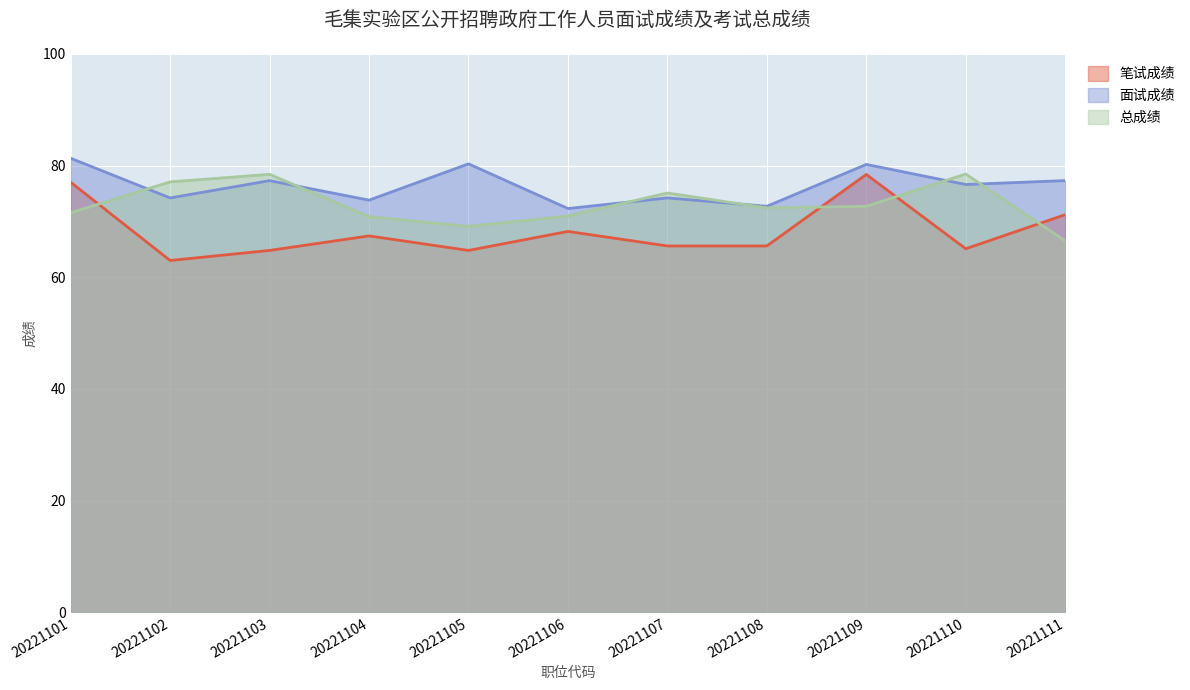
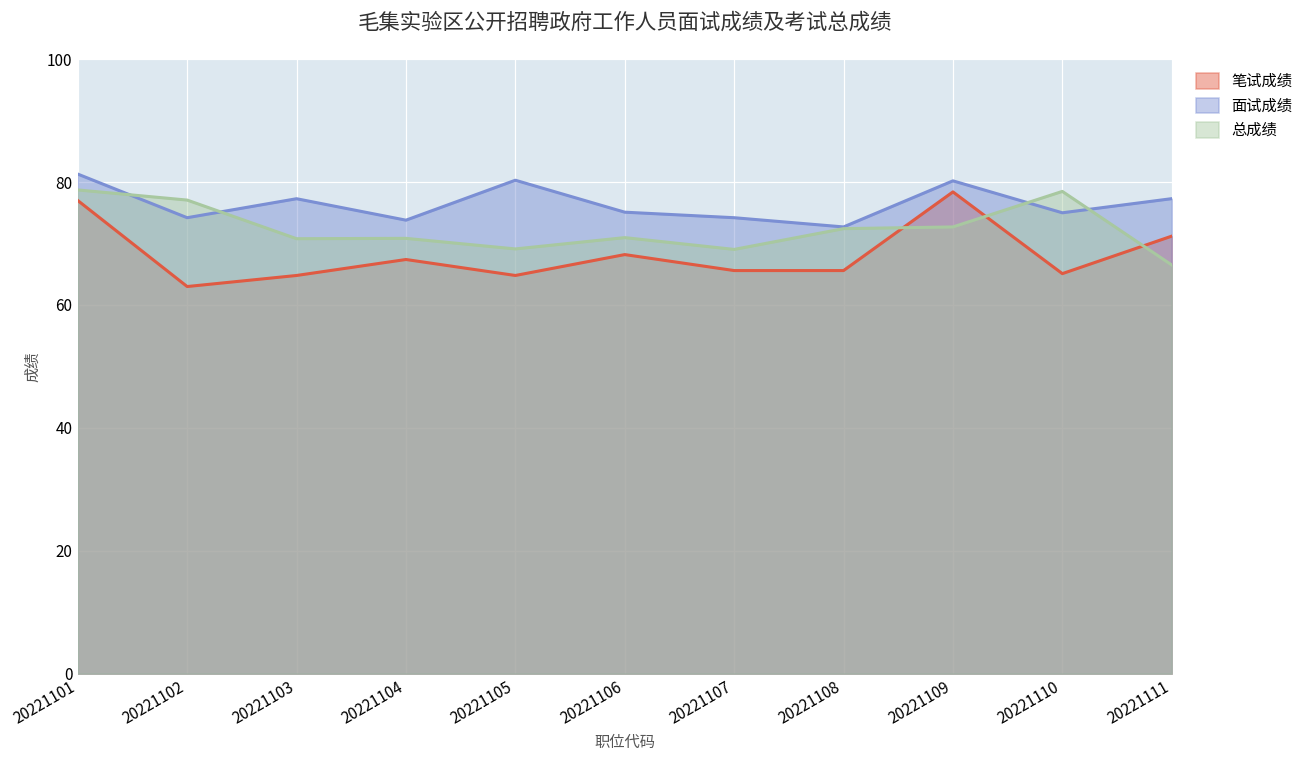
  {
    "笔试成绩": {
      "20221101": 77,
      "20221102": 63,
      "20221103": 65,
      "20221104": 67,
      "20221105": 65,
      "20221106": 68,
      "20221107": 66,
      "20221108": 66,
      "20221109": 78,
      "20221110": 65,
      "20221111": 71
    },
    "面试成绩": {
      "20221101": 81,
      "20221102": 74,
      "20221103": 77,
      "20221104": 74,
      "20221105": 80,
-     "20221106": 72,
+     "20221106": 75,
      "20221107": 74,
      "20221109": 80,
-     "20221110": 77,
+     "20221110": 75,
      "20221111": 77
    },
    "总成绩": {
-     "20221101": 72,
+     "20221101": 79,
      "20221102": 77,
-     "20221103": 78,
+     "20221103": 71,
      "20221104": 71,
      "20221105": 69,
      "20221106": 71,
-     "20221107": 75,
+     "20221107": 69,
      "20221109": 73,
      "20221110": 78,
      "20221111": 67
    }
  }
